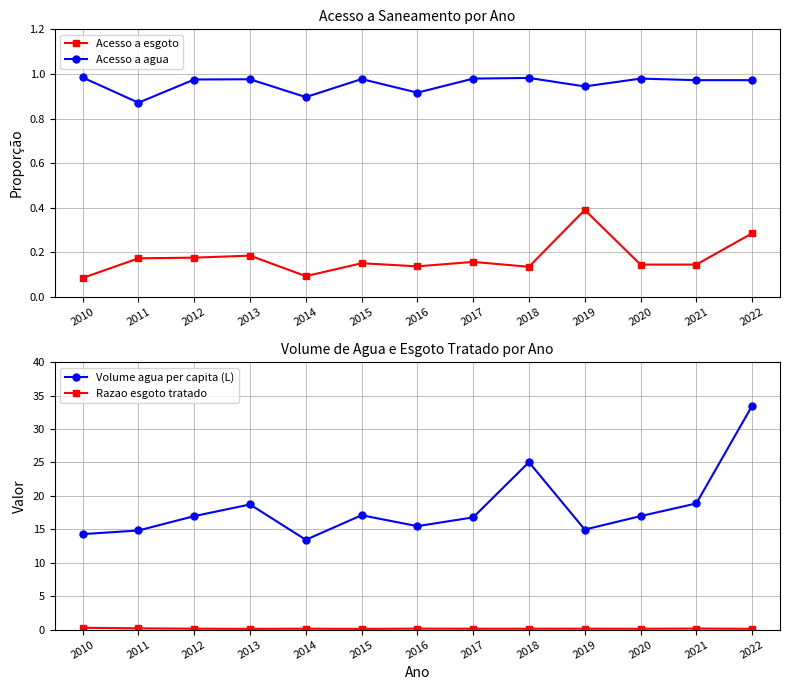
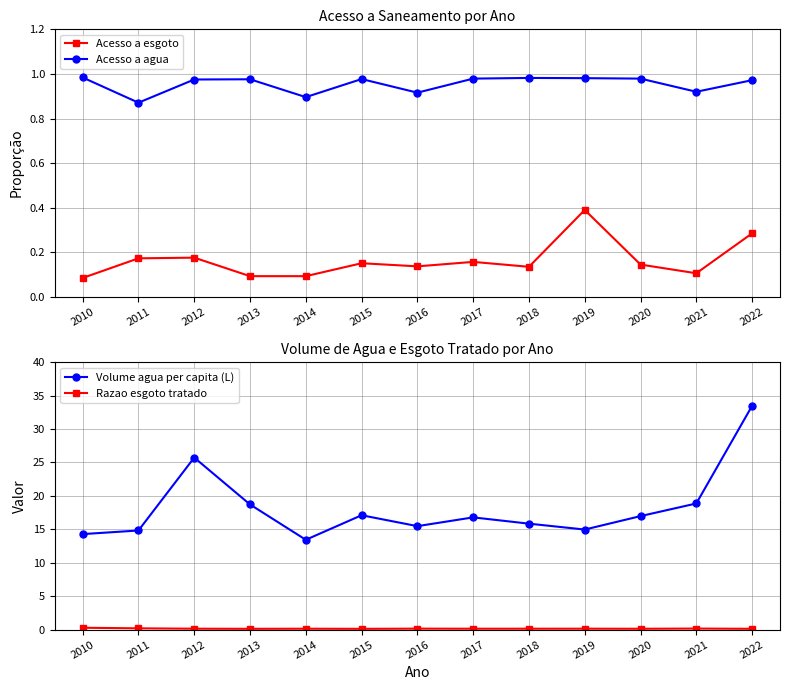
  {
    "Acesso a Saneamento por Ano": {
      "Acesso a esgoto": {
        "2010": 0.09,
        "2011": 0.17,
        "2012": 0.18,
-       "2013": 0.19,
+       "2013": 0.09,
        "2014": 0.09,
        "2015": 0.15,
        "2016": 0.14,
        "2017": 0.16,
        "2018": 0.14,
        "2019": 0.39,
        "2020": 0.15,
-       "2021": 0.15,
+       "2021": 0.11,
        "2022": 0.29
      },
      "Acesso a agua": {
        "2010": 0.98,
        "2011": 0.87,
        "2012": 0.98,
        "2013": 0.98,
        "2014": 0.90,
        "2015": 0.98,
        "2016": 0.92,
        "2017": 0.98,
        "2018": 0.98,
-       "2019": 0.94,
+       "2019": 0.98,
        "2020": 0.98,
-       "2021": 0.97,
+       "2021": 0.92,
        "2022": 0.97
      }
    },
    "Volume de Agua e Esgoto Tratado por Ano": {
      "Volume agua per capita (L)": {
        "2010": 14,
        "2011": 15,
-       "2012": 17,
+       "2012": 26,
        "2013": 19,
        "2014": 13,
        "2015": 17,
        "2016": 15,
        "2017": 17,
-       "2018": 25,
+       "2018": 16,
        "2019": 15,
        "2020": 17,
        "2021": 19,
        "2022": 33
      },
      "Razao esgoto tratado": {
        "2010": 0,
        "2011": 0,
        "2012": 0,
        "2013": 0,
        "2014": 0,
        "2015": 0,
        "2016": 0,
        "2017": 0,
        "2018": 0,
        "2019": 0,
        "2020": 0,
        "2021": 0,
        "2022": 0
      }
    }
  }
